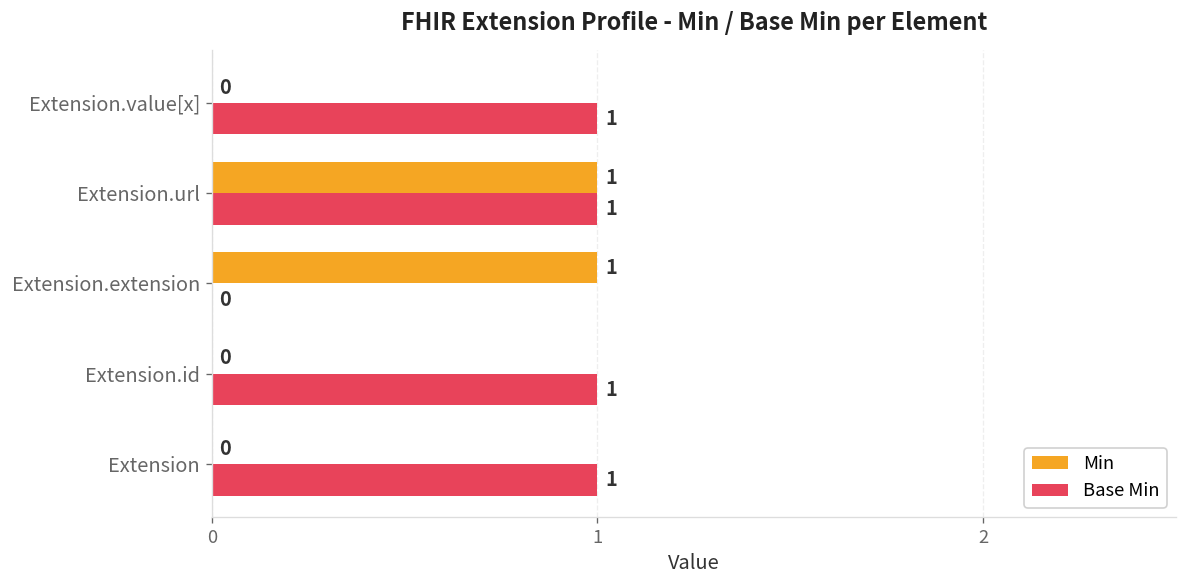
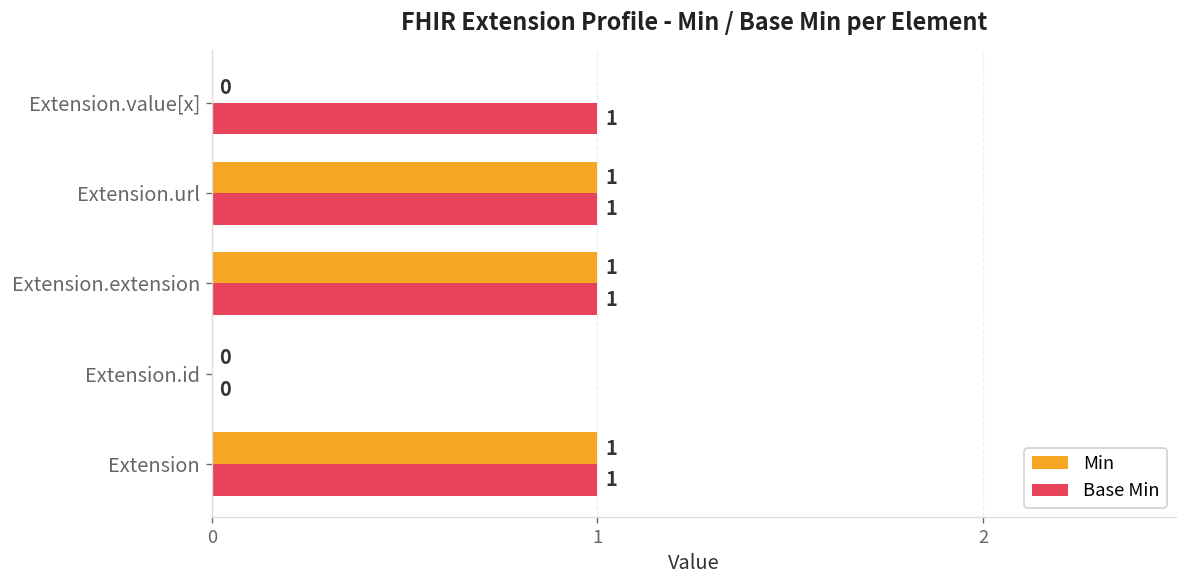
  {
    "Min": {
      "Extension.value[x]": 0,
      "Extension.url": 1,
      "Extension.extension": 1,
      "Extension.id": 0,
-     "Extension": 0
+     "Extension": 1
    },
    "Base Min": {
      "Extension.value[x]": 1,
      "Extension.url": 1,
-     "Extension.extension": 0,
-     "Extension.id": 1,
+     "Extension.extension": 1,
+     "Extension.id": 0,
      "Extension": 1
    }
  }
